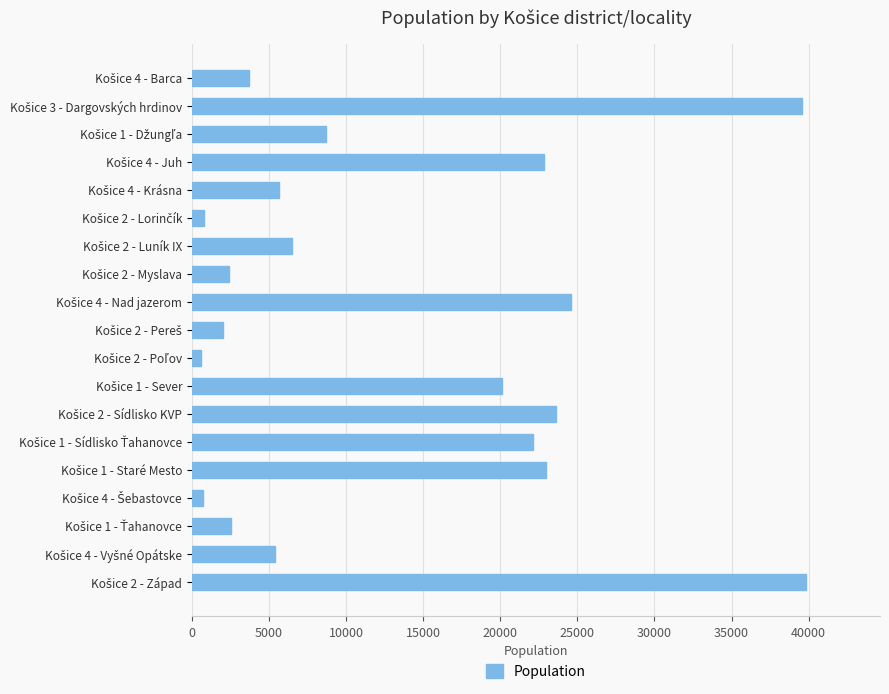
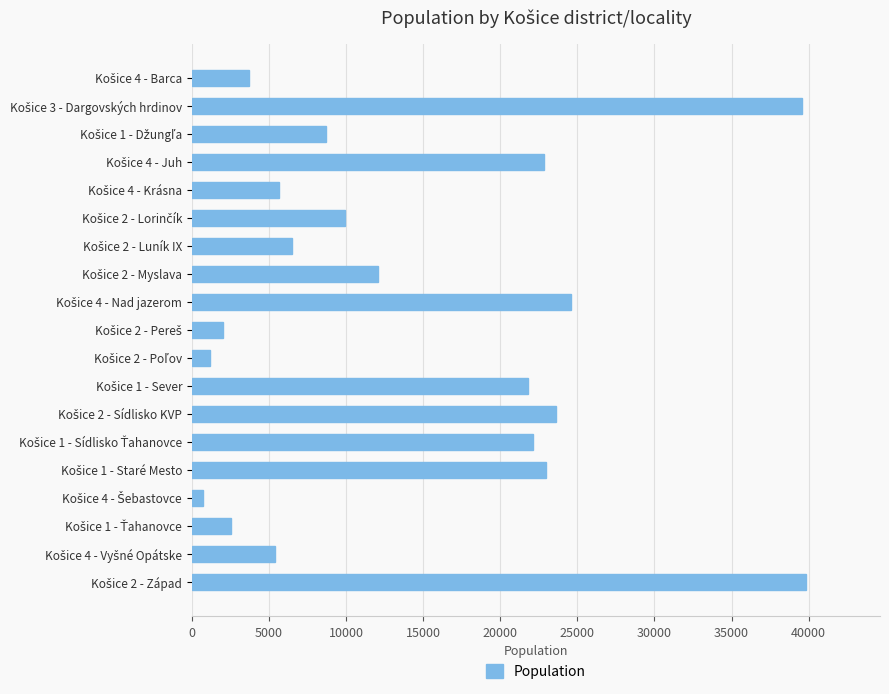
  {
    "Košice 4 - Barca": 3700,
    "Košice 3 - Dargovských hrdinov": 39600,
    "Košice 1 - Džungľa": 8700,
    "Košice 4 - Juh": 22900,
    "Košice 4 - Krásna": 5600,
-   "Košice 2 - Lorinčík": 800,
+   "Košice 2 - Lorinčík": 9900,
    "Košice 2 - Luník IX": 6500,
-   "Košice 2 - Myslava": 2400,
+   "Košice 2 - Myslava": 12100,
    "Košice 4 - Nad jazerom": 24600,
    "Košice 2 - Pereš": 2000,
-   "Košice 2 - Poľov": 600,
-   "Košice 1 - Sever": 20100,
+   "Košice 2 - Poľov": 1200,
+   "Košice 1 - Sever": 21800,
    "Košice 2 - Sídlisko KVP": 23600,
    "Košice 1 - Sídlisko Ťahanovce": 22100,
    "Košice 1 - Staré Mesto": 23000,
    "Košice 4 - Šebastovce": 700,
    "Košice 1 - Ťahanovce": 2600,
    "Košice 4 - Vyšné Opátske": 5400,
    "Košice 2 - Západ": 39800
  }
